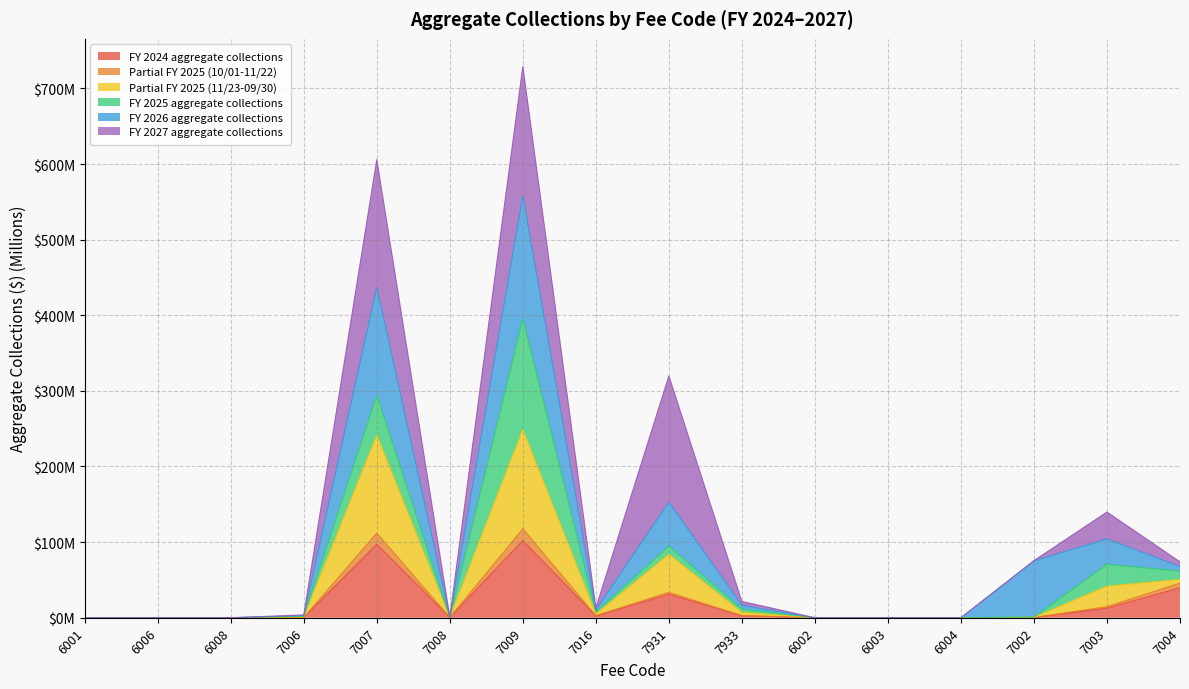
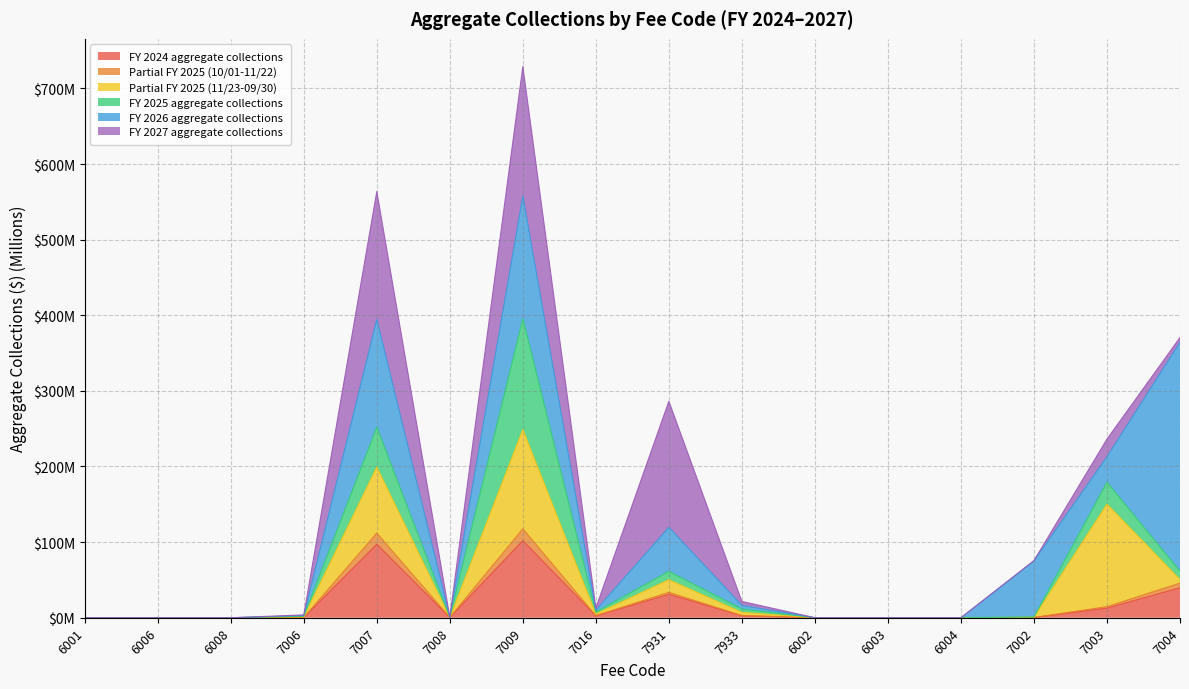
  {
    "Partial FY 2025 (11/23-09/30)": {
-     "7007": "$130000000",
+     "7007": "$90000000",
      "7009": "$130000000",
-     "7931": "$50000000",
+     "7931": "$20000000",
      "7933": "$0",
-     "7003": "$30000000",
+     "7003": "$140000000",
      "7004": "$0"
    },
    "FY 2025 aggregate collections": {
      "7007": "$50000000",
      "7009": "$150000000",
      "7931": "$10000000",
      "7933": "$0",
      "7003": "$30000000",
      "7004": "$10000000"
    },
    "FY 2026 aggregate collections": {
      "7007": "$140000000",
      "7009": "$160000000",
      "7931": "$60000000",
      "7933": "$0",
      "7003": "$30000000",
-     "7004": "$10000000"
+     "7004": "$300000000"
    },
    "FY 2027 aggregate collections": {
      "7007": "$170000000",
      "7009": "$170000000",
      "7931": "$170000000",
      "7933": "$10000000",
-     "7003": "$40000000",
+     "7003": "$20000000",
      "7004": "$10000000"
    }
  }
